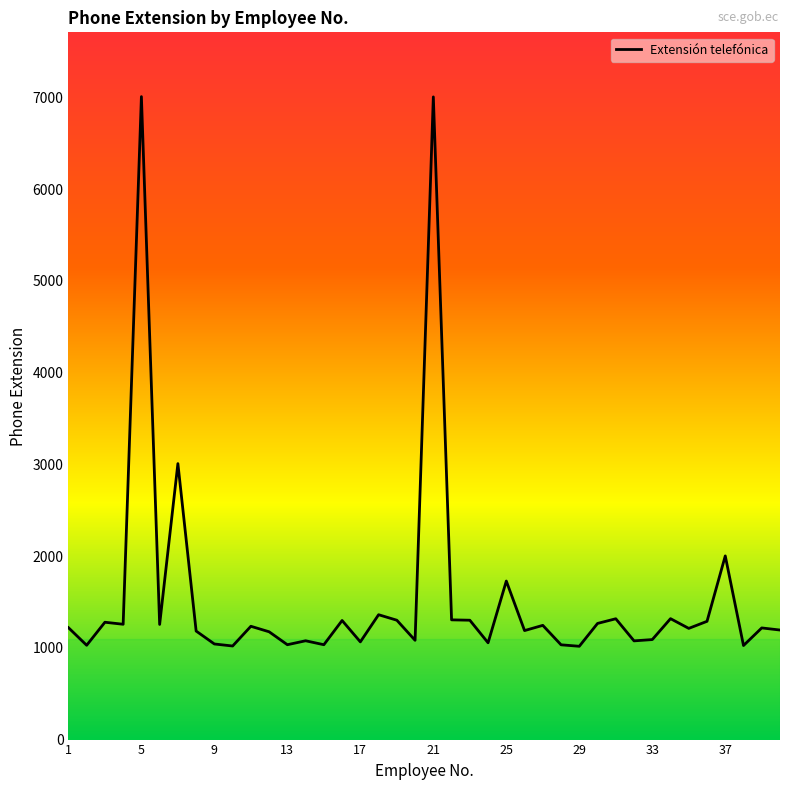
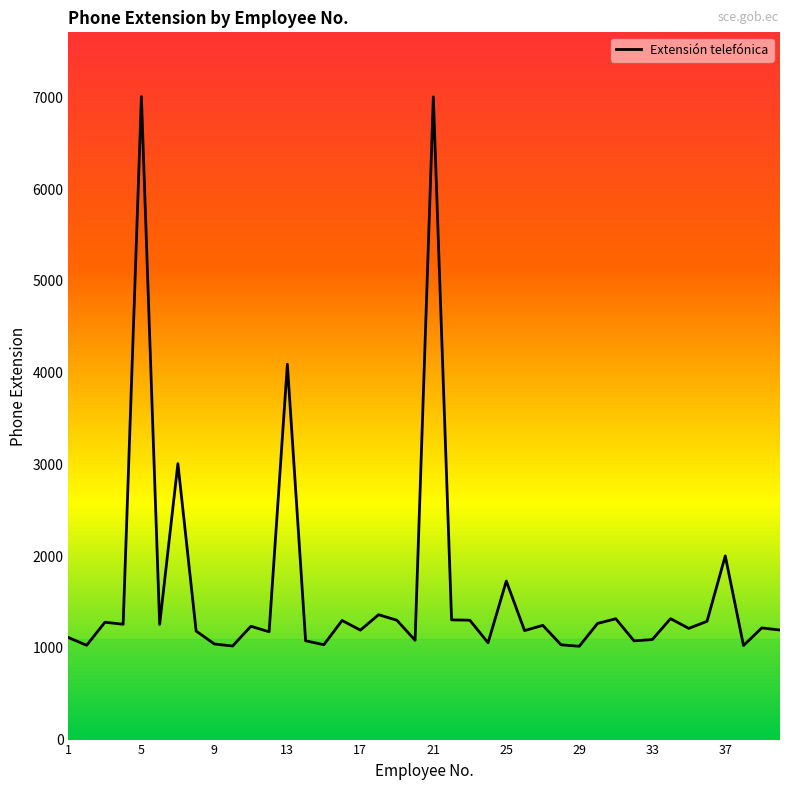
  {
-   "1": 1200,
+   "1": 1100,
    "5": 7000,
    "9": 1000,
-   "13": 1000,
-   "17": 1100,
+   "13": 4100,
+   "17": 1200,
    "21": 7000,
    "25": 1700,
    "29": 1000,
    "33": 1100,
    "37": 2000
  }
